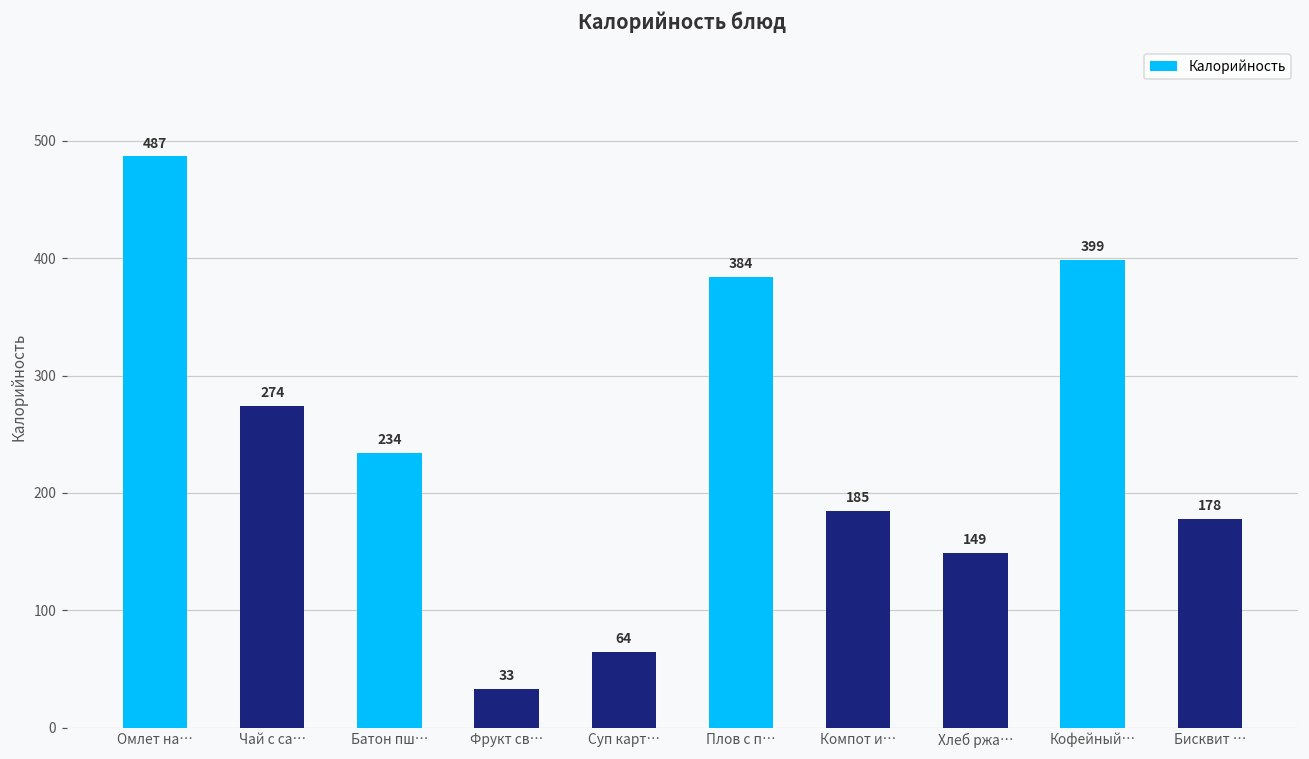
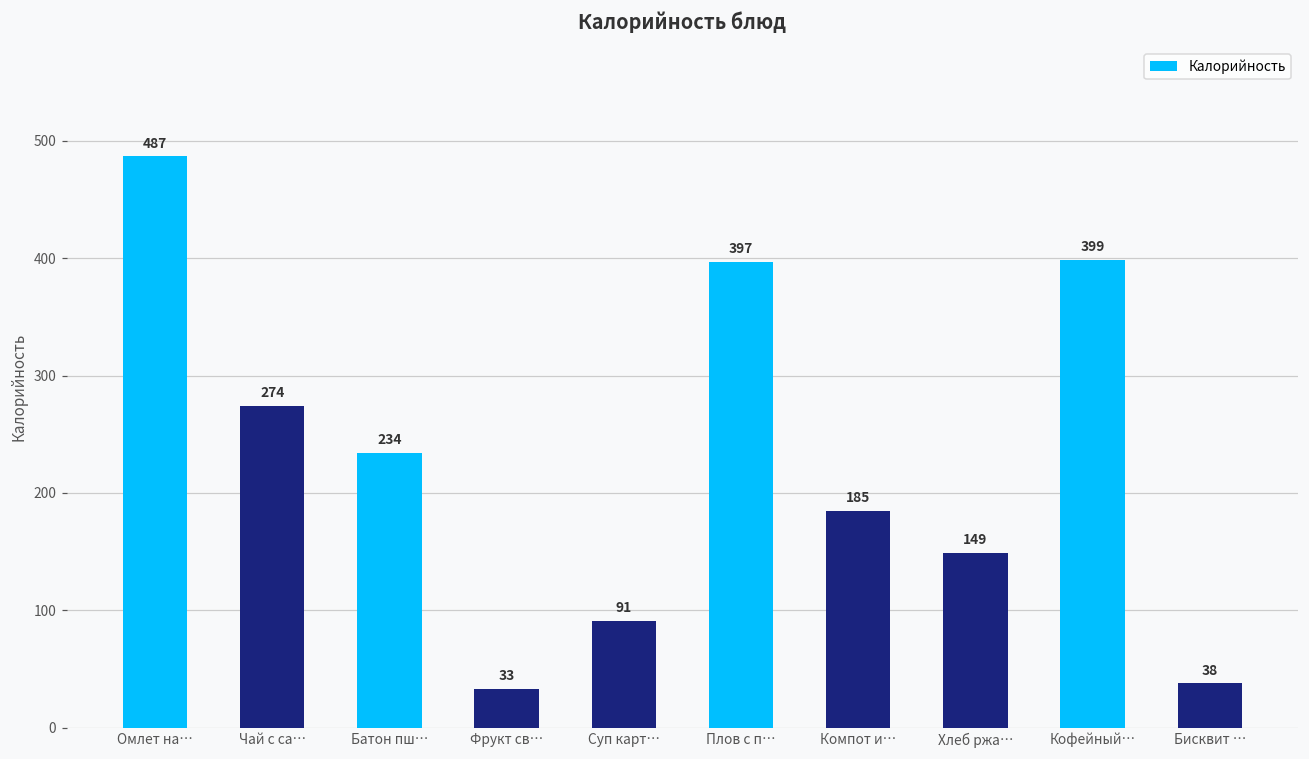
  {
    "Омлет на…": 487,
    "Чай c са…": 274,
    "Батон пш…": 234,
    "Фрукт св…": 33,
-   "Суп карт…": 64,
-   "Плов с п…": 384,
+   "Суп карт…": 91,
+   "Плов с п…": 397,
    "Компот и…": 185,
    "Хлеб ржа…": 149,
    "Кофейный…": 399,
-   "Бисквит …": 178
+   "Бисквит …": 38
  }
